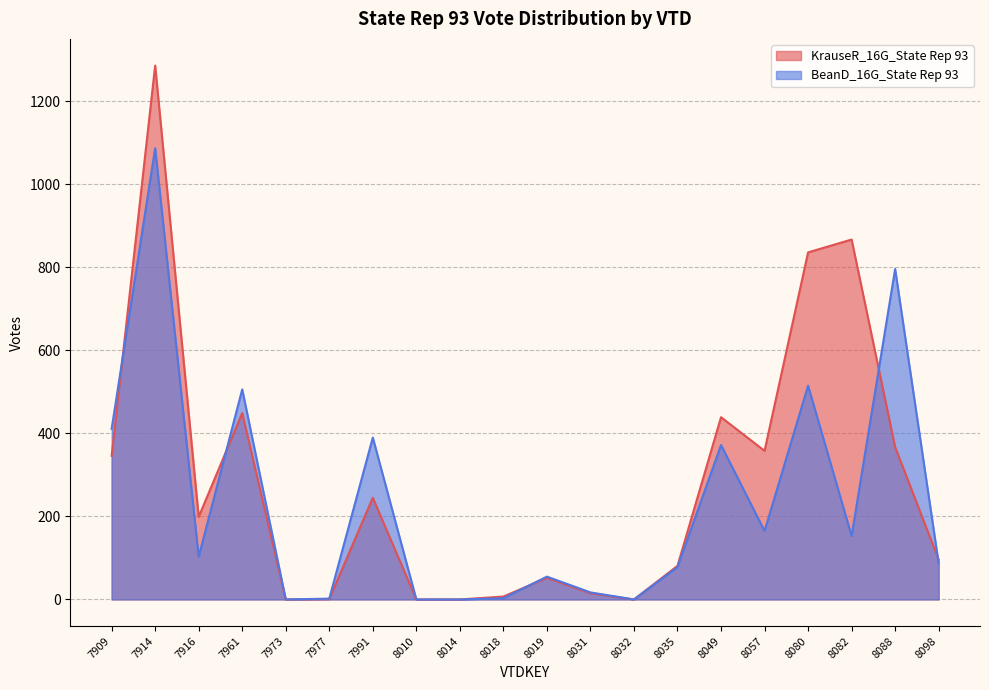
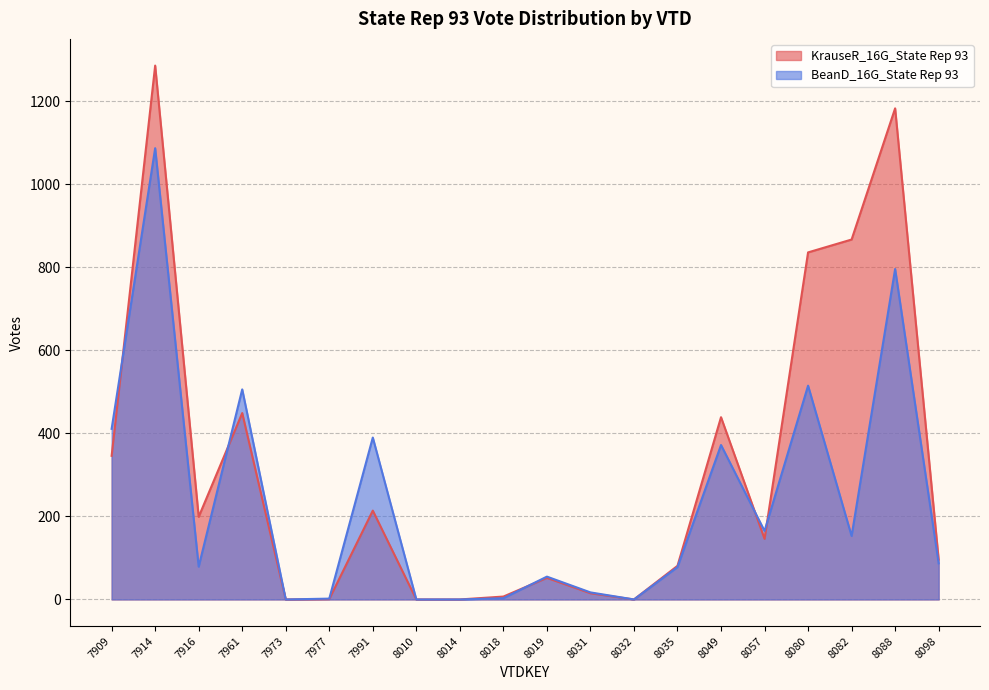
  {
    "KrauseR_16G_State Rep 93": {
      "7909": 350,
      "7914": 1290,
      "7916": 200,
      "7961": 450,
-     "7991": 250,
+     "7991": 210,
      "8049": 440,
-     "8057": 360,
+     "8057": 150,
      "8080": 840,
      "8082": 870,
-     "8088": 370,
+     "8088": 1180,
      "8098": 100
    },
    "BeanD_16G_State Rep 93": {
      "7909": 410,
      "7914": 1090,
-     "7916": 100,
+     "7916": 80,
      "7961": 510,
      "7991": 390,
      "8049": 370,
      "8057": 170,
      "8080": 520,
      "8082": 150,
      "8088": 800,
      "8098": 90
    }
  }
